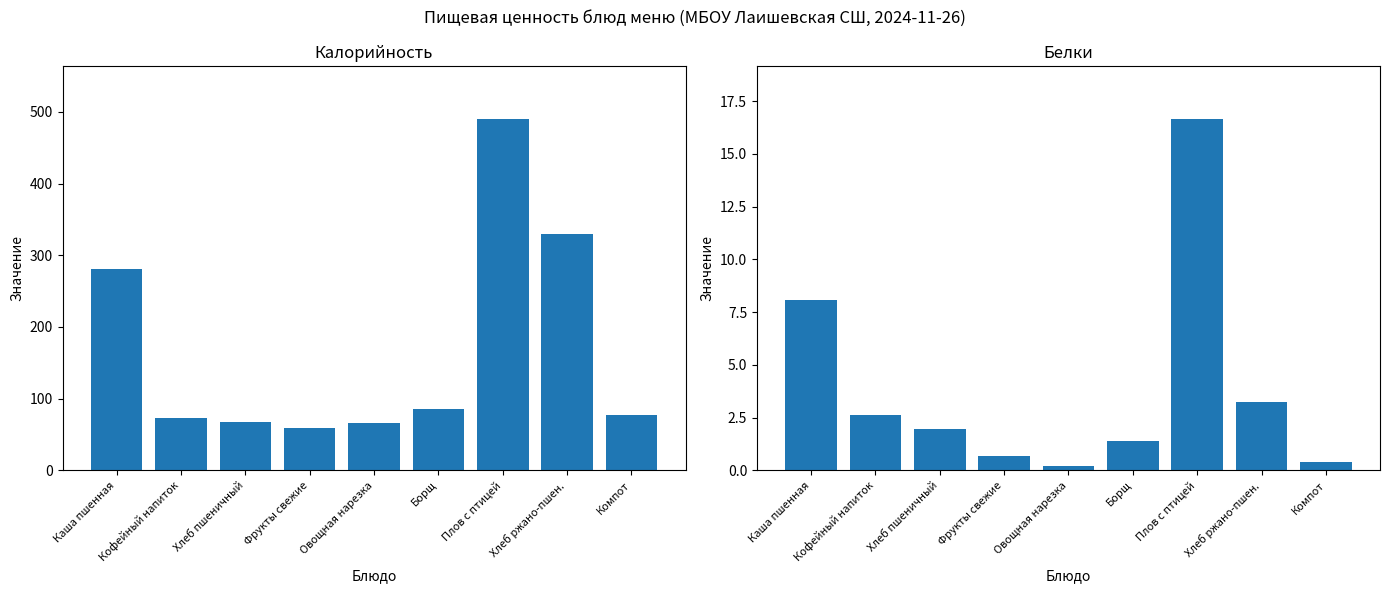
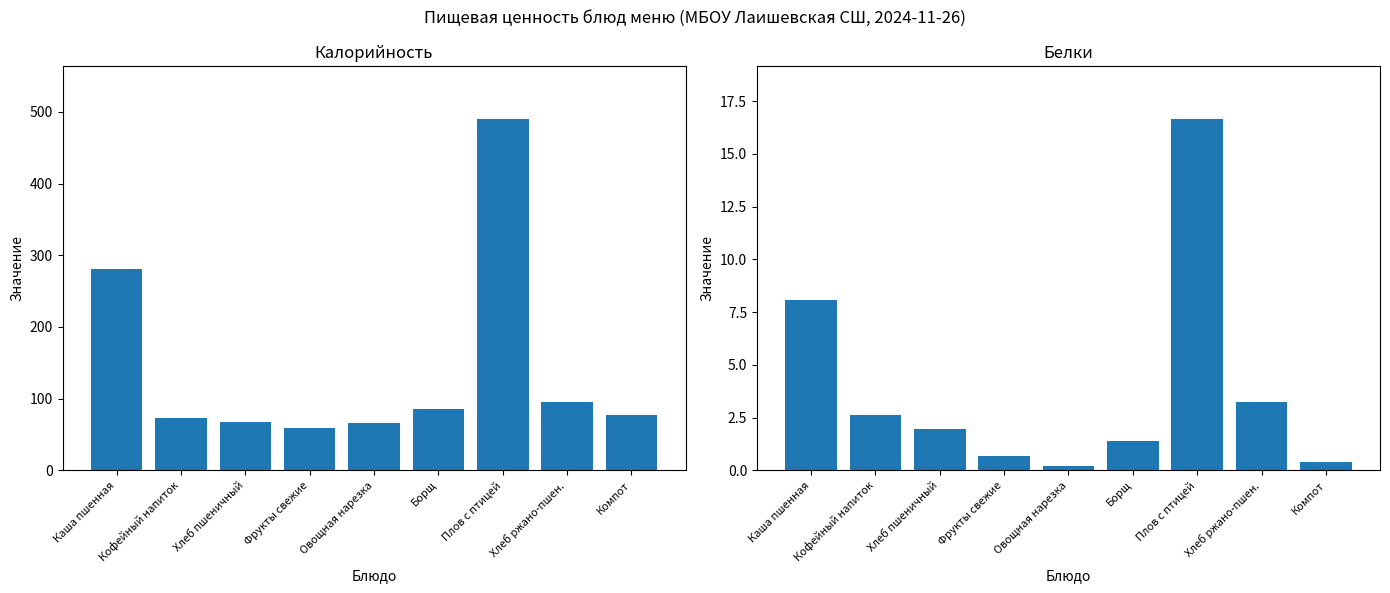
  {
    "Калорийность": {
      "Каша пшенная": 280,
      "Кофейный напиток": 70,
      "Хлеб пшеничный": 70,
      "Фрукты свежие": 60,
      "Овощная нарезка": 70,
      "Борщ": 80,
      "Плов с птицей": 490,
-     "Хлеб ржано-пшен.": 330,
+     "Хлеб ржано-пшен.": 90,
      "Компот": 80
    },
    "Белки": {
      "Каша пшенная": 8.1,
      "Кофейный напиток": 2.6,
      "Хлеб пшеничный": 2.0,
      "Фрукты свежие": 0.7,
      "Овощная нарезка": 0.2,
      "Борщ": 1.4,
      "Плов с птицей": 16.7,
      "Хлеб ржано-пшен.": 3.2,
      "Компот": 0.4
    }
  }
